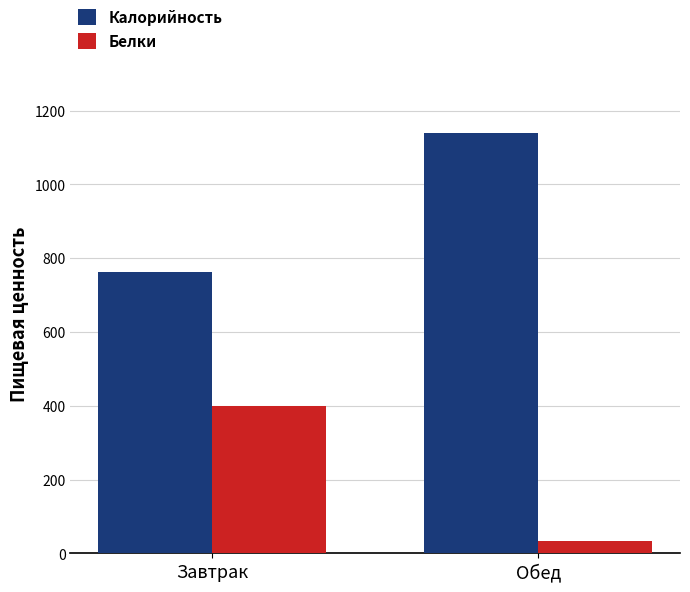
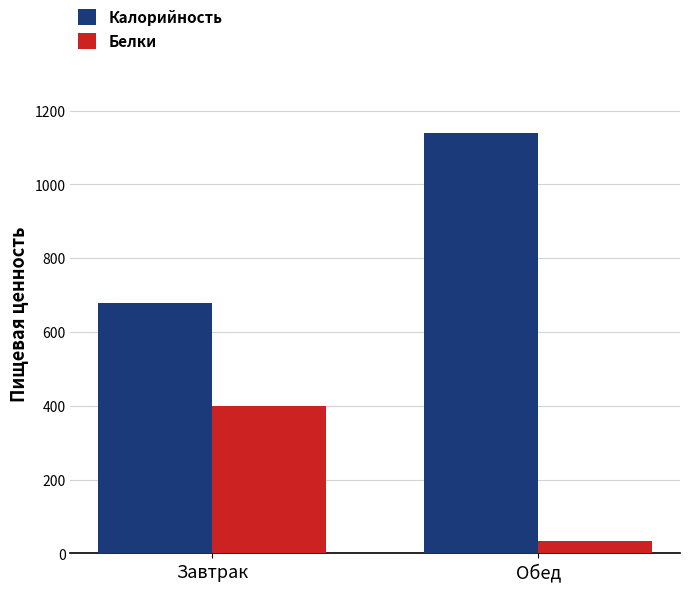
  {
    "Калорийность": {
-     "Завтрак": 760,
+     "Завтрак": 680,
      "Обед": 1140
    },
    "Белки": {
      "Завтрак": 400,
      "Обед": 30
    }
  }
